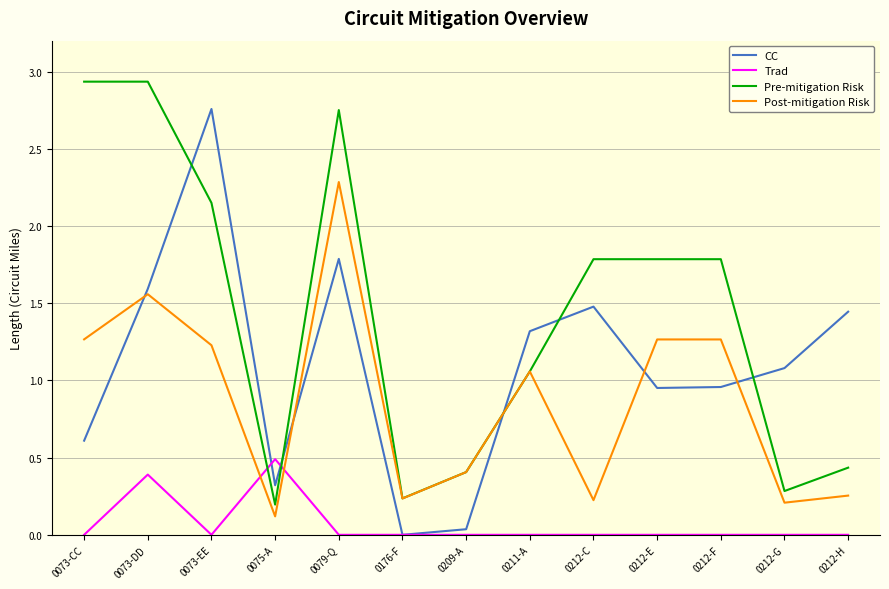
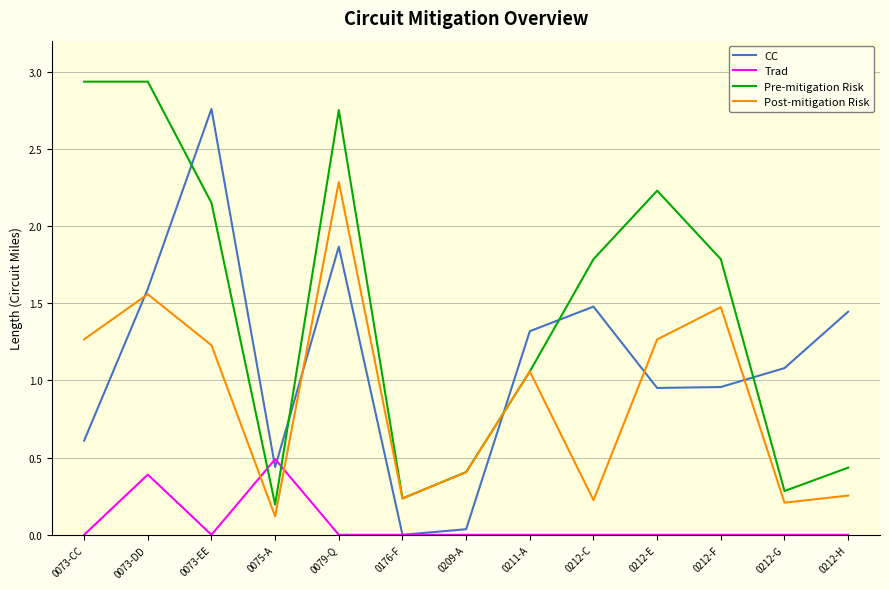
  {
    "CC": {
      "0073-CC": 0.61,
      "0073-DD": 1.59,
      "0073-EE": 2.76,
-     "0075-A": 0.32,
-     "0079-Q": 1.79,
+     "0075-A": 0.44,
+     "0079-Q": 1.87,
      "0209-A": 0.04,
      "0211-A": 1.32,
      "0212-C": 1.48,
      "0212-E": 0.95,
      "0212-F": 0.96,
      "0212-G": 1.08,
      "0212-H": 1.44
    },
    "Trad": {
      "0073-CC": 0.00,
      "0073-DD": 0.39,
      "0073-EE": 0.00,
      "0075-A": 0.49,
      "0079-Q": 0.00,
      "0209-A": 0.00,
      "0211-A": 0.00,
      "0212-C": 0.00,
      "0212-E": 0.00,
      "0212-F": 0.00,
      "0212-G": 0.00,
      "0212-H": 0.00
    },
    "Pre-mitigation Risk": {
      "0073-CC": 2.93,
      "0073-DD": 2.93,
      "0073-EE": 2.15,
      "0075-A": 0.20,
      "0079-Q": 2.75,
      "0212-C": 1.78,
-     "0212-E": 1.78,
+     "0212-E": 2.23,
      "0212-F": 1.78,
      "0212-G": 0.28,
      "0212-H": 0.43
    },
    "Post-mitigation Risk": {
      "0073-CC": 1.27,
      "0073-DD": 1.56,
      "0073-EE": 1.23,
      "0075-A": 0.12,
      "0079-Q": 2.28,
      "0212-C": 0.22,
      "0212-E": 1.27,
-     "0212-F": 1.27,
+     "0212-F": 1.47,
      "0212-G": 0.21,
      "0212-H": 0.25
    }
  }
